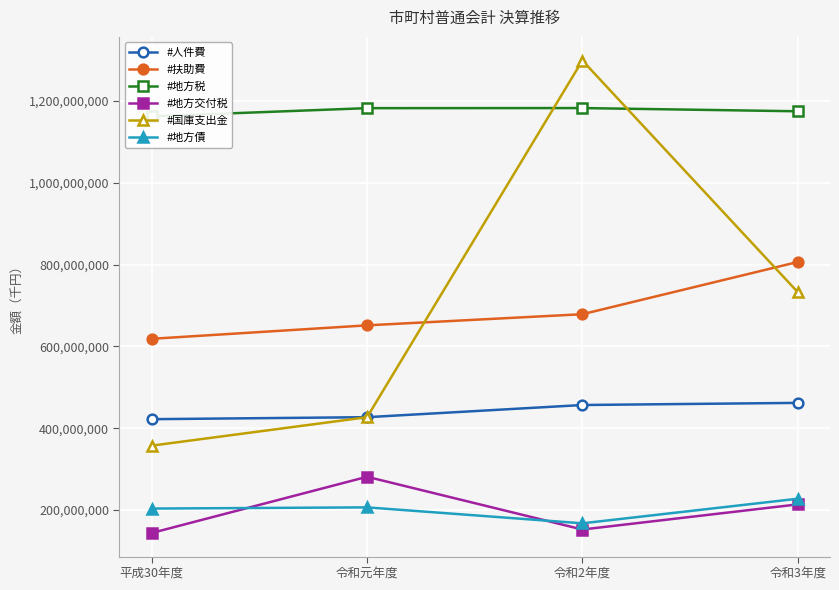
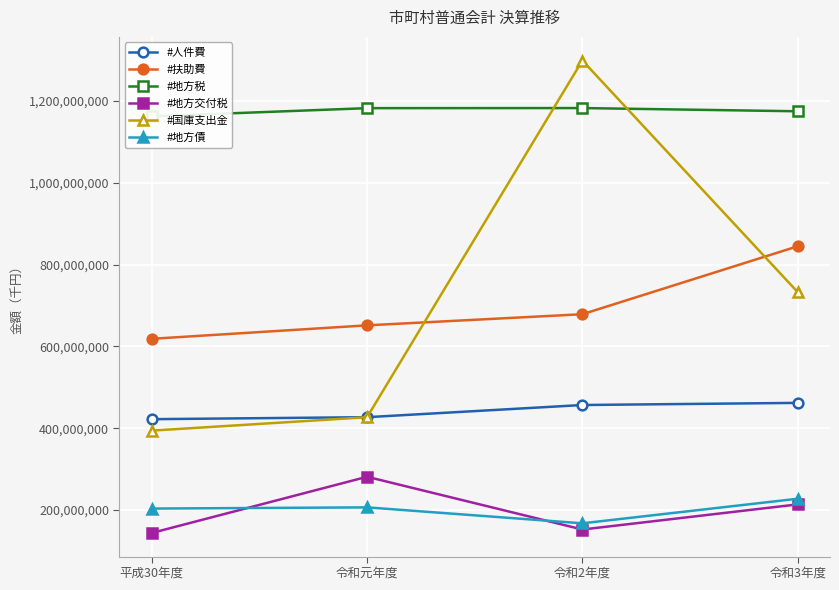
  {
    "#人件費": {
      "平成30年度": "420,000,000",
      "令和2年度": "460,000,000",
      "令和3年度": "460,000,000"
    },
    "#扶助費": {
      "平成30年度": "620,000,000",
      "令和元年度": "650,000,000",
      "令和2年度": "680,000,000",
-     "令和3年度": "810,000,000"
+     "令和3年度": "840,000,000"
    },
    "#地方税": {
      "令和元年度": "1,180,000,000",
      "令和2年度": "1,180,000,000",
      "令和3年度": "1,170,000,000"
    },
    "#地方交付税": {
      "平成30年度": "140,000,000",
      "令和元年度": "280,000,000",
      "令和2年度": "150,000,000",
      "令和3年度": "210,000,000"
    },
    "#国庫支出金": {
-     "平成30年度": "360,000,000",
+     "平成30年度": "390,000,000",
      "令和2年度": "1,300,000,000",
      "令和3年度": "730,000,000"
    },
    "#地方債": {
      "平成30年度": "200,000,000",
      "令和元年度": "210,000,000",
      "令和2年度": "170,000,000",
      "令和3年度": "230,000,000"
    }
  }
